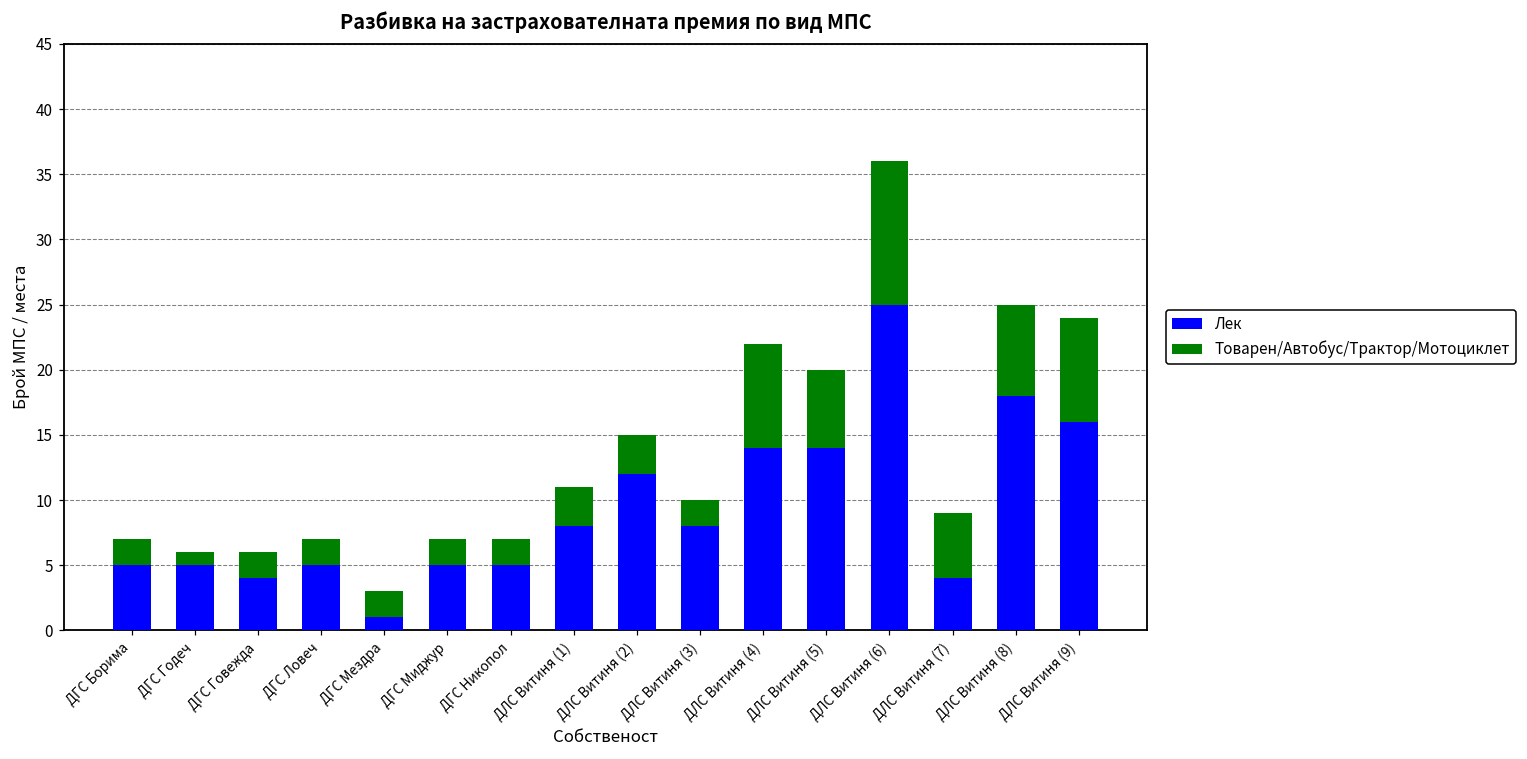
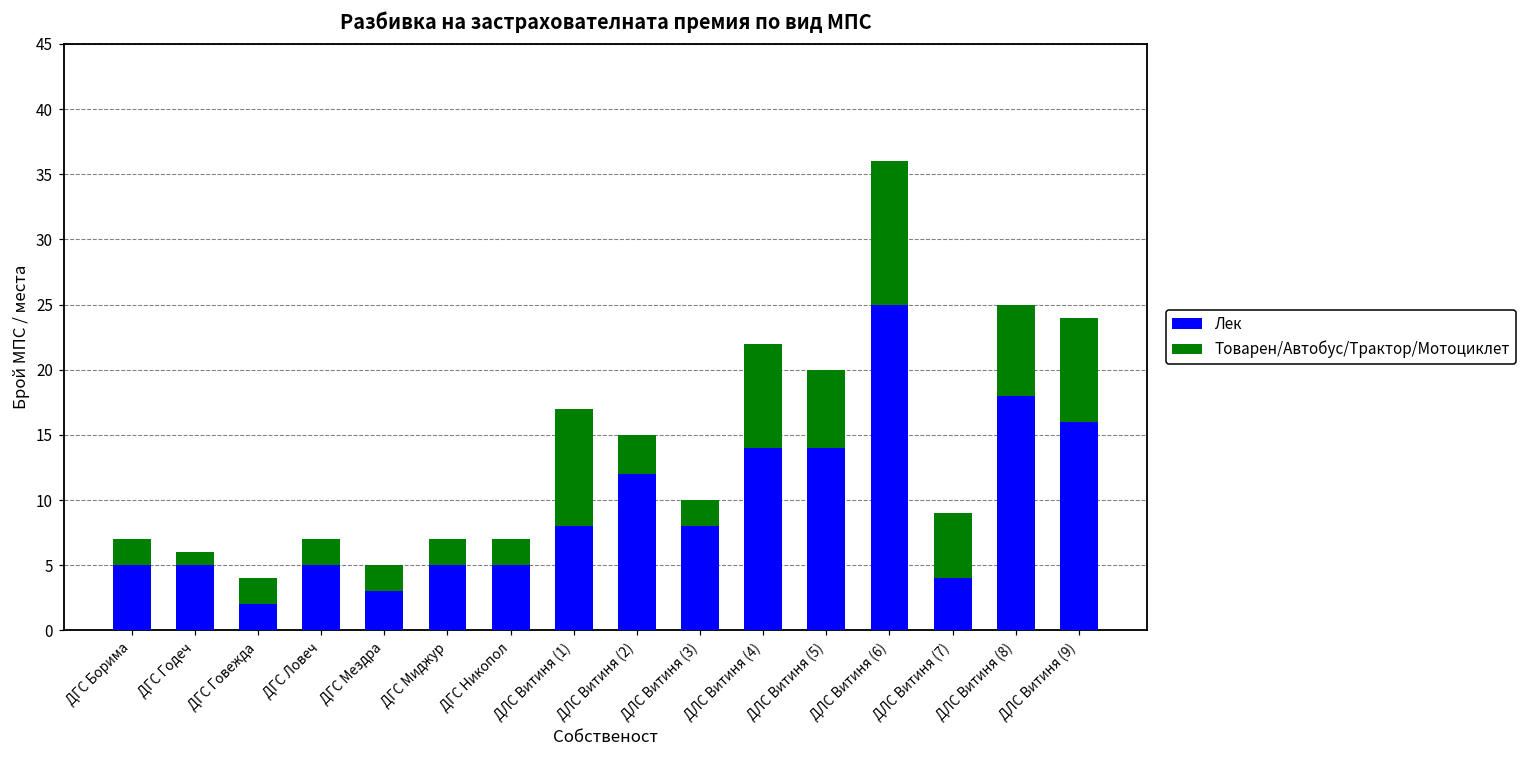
  {
    "Лек": {
      "ДГС Борима": 5,
      "ДГС Годеч": 5,
-     "ДГС Говежда": 4,
+     "ДГС Говежда": 2,
      "ДГС Ловеч": 5,
-     "ДГС Мездра": 1,
+     "ДГС Мездра": 3,
      "ДГС Миджур": 5,
      "ДГС Никопол": 5,
      "ДЛС Витиня (1)": 8,
      "ДЛС Витиня (2)": 12,
      "ДЛС Витиня (3)": 8,
      "ДЛС Витиня (4)": 14,
      "ДЛС Витиня (5)": 14,
      "ДЛС Витиня (6)": 25,
      "ДЛС Витиня (7)": 4,
      "ДЛС Витиня (8)": 18,
      "ДЛС Витиня (9)": 16
    },
    "Товарен/Автобус/Трактор/Мотоциклет": {
      "ДГС Борима": 2,
      "ДГС Годеч": 1,
      "ДГС Говежда": 2,
      "ДГС Ловеч": 2,
      "ДГС Мездра": 2,
      "ДГС Миджур": 2,
      "ДГС Никопол": 2,
-     "ДЛС Витиня (1)": 3,
+     "ДЛС Витиня (1)": 9,
      "ДЛС Витиня (2)": 3,
      "ДЛС Витиня (3)": 2,
      "ДЛС Витиня (4)": 8,
      "ДЛС Витиня (5)": 6,
      "ДЛС Витиня (6)": 11,
      "ДЛС Витиня (7)": 5,
      "ДЛС Витиня (8)": 7,
      "ДЛС Витиня (9)": 8
    }
  }
